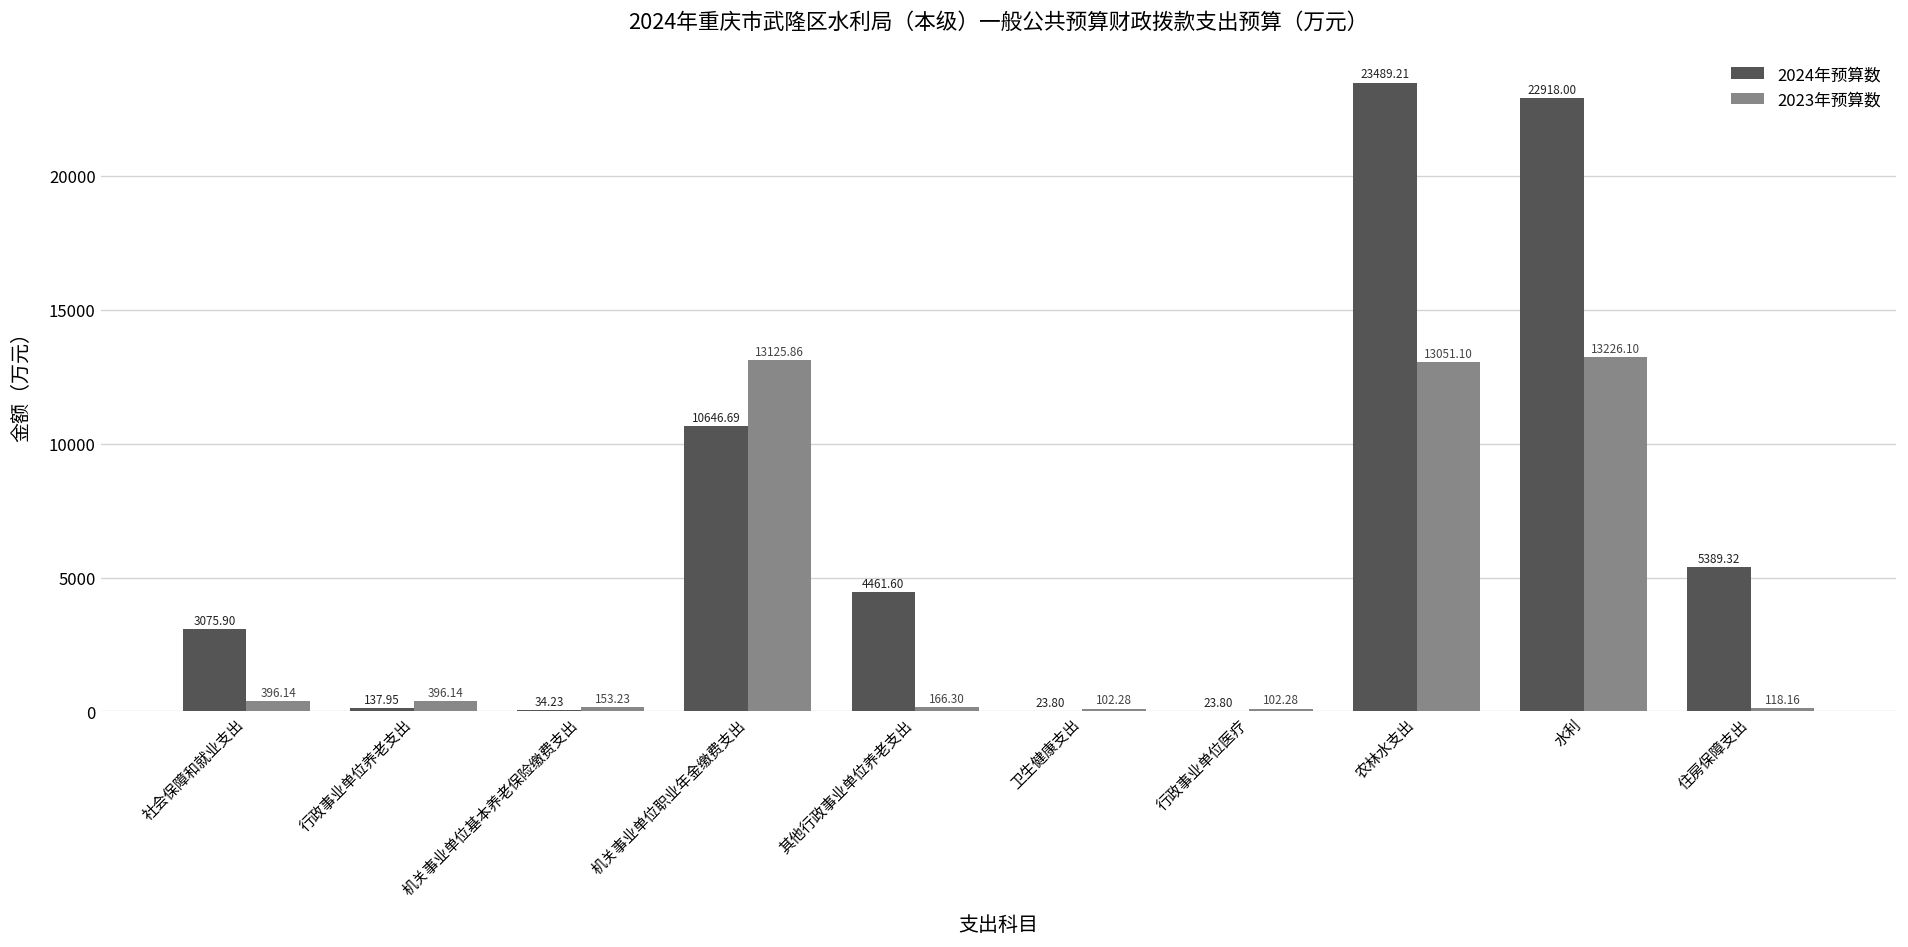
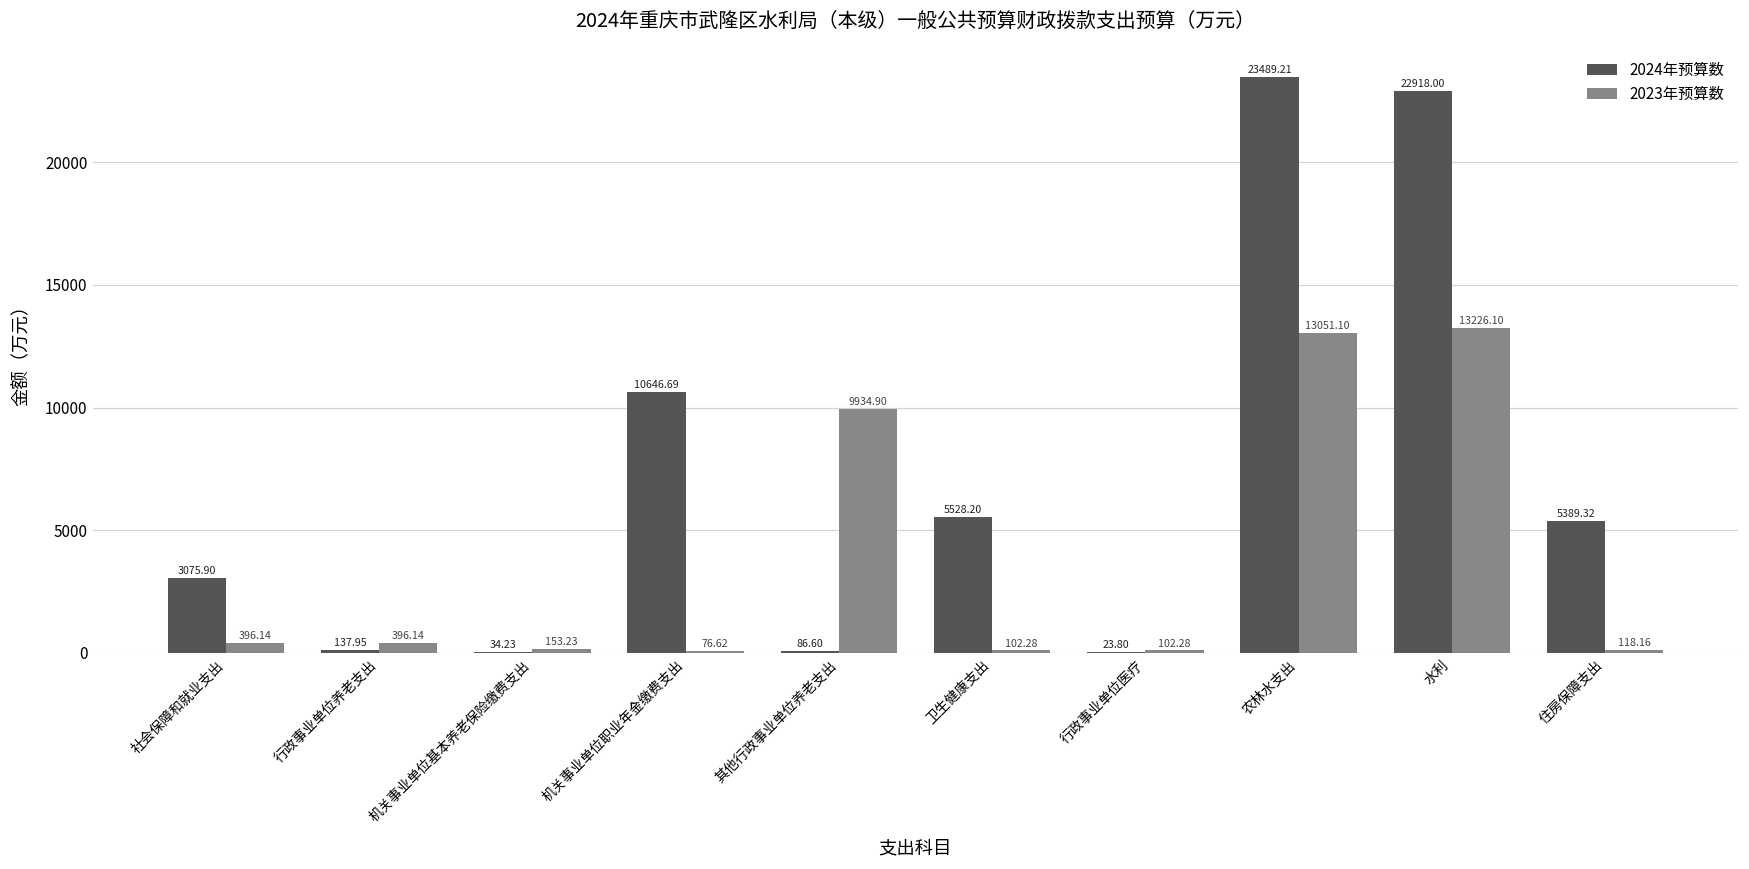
  {
    "2024年预算数": {
      "社会保障和就业支出": 3075.90,
      "行政事业单位养老支出": 137.95,
      "机关事业单位基本养老保险缴费支出": 34.23,
      "机关事业单位职业年金缴费支出": 10646.69,
-     "其他行政事业单位养老支出": 4461.60,
-     "卫生健康支出": 23.80,
+     "其他行政事业单位养老支出": 86.60,
+     "卫生健康支出": 5528.20,
      "行政事业单位医疗": 23.80,
      "农林水支出": 23489.21,
      "水利": 22918.00,
      "住房保障支出": 5389.32
    },
    "2023年预算数": {
      "社会保障和就业支出": 396.14,
      "行政事业单位养老支出": 396.14,
      "机关事业单位基本养老保险缴费支出": 153.23,
-     "机关事业单位职业年金缴费支出": 13125.86,
-     "其他行政事业单位养老支出": 166.30,
+     "机关事业单位职业年金缴费支出": 76.62,
+     "其他行政事业单位养老支出": 9934.90,
      "卫生健康支出": 102.28,
      "行政事业单位医疗": 102.28,
      "农林水支出": 13051.10,
      "水利": 13226.10,
      "住房保障支出": 118.16
    }
  }
